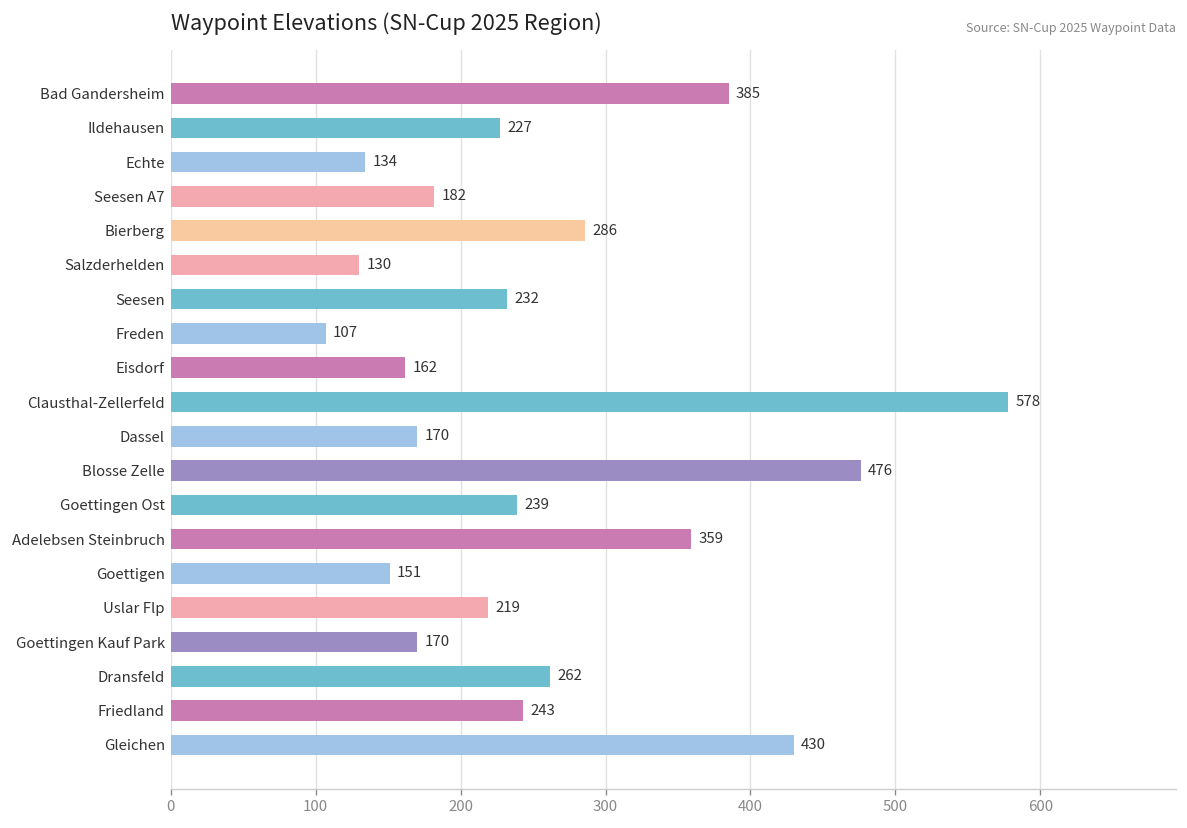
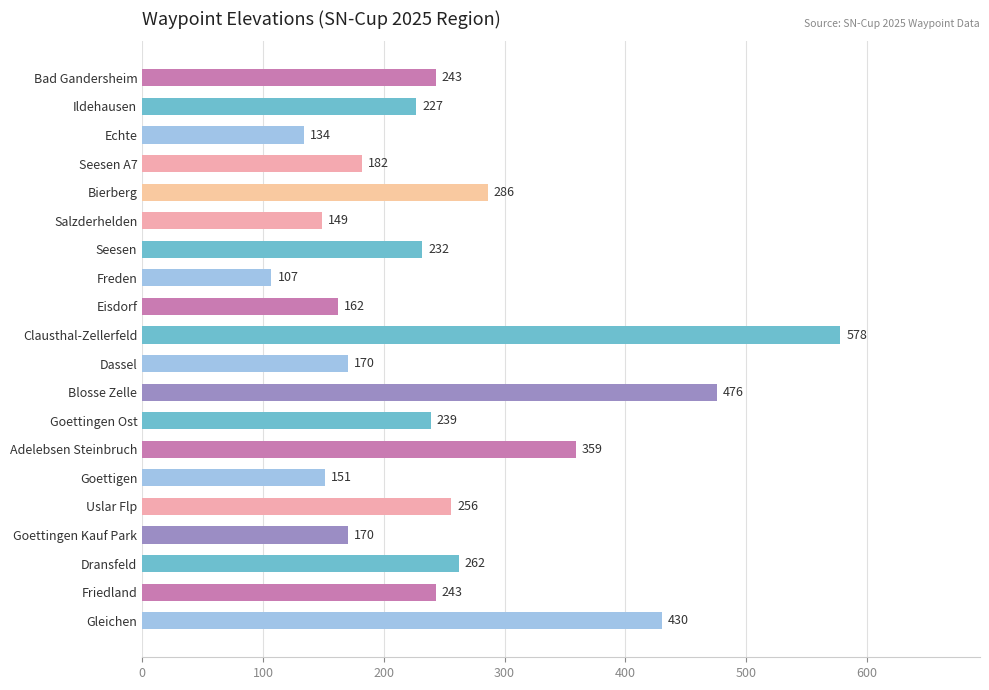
  {
-   "Bad Gandersheim": 385,
+   "Bad Gandersheim": 243,
    "Ildehausen": 227,
    "Echte": 134,
    "Seesen A7": 182,
    "Bierberg": 286,
-   "Salzderhelden": 130,
+   "Salzderhelden": 149,
    "Seesen": 232,
    "Freden": 107,
    "Eisdorf": 162,
    "Clausthal-Zellerfeld": 578,
    "Dassel": 170,
    "Blosse Zelle": 476,
    "Goettingen Ost": 239,
    "Adelebsen Steinbruch": 359,
    "Goettigen": 151,
-   "Uslar Flp": 219,
+   "Uslar Flp": 256,
    "Goettingen Kauf Park": 170,
    "Dransfeld": 262,
    "Friedland": 243,
    "Gleichen": 430
  }
